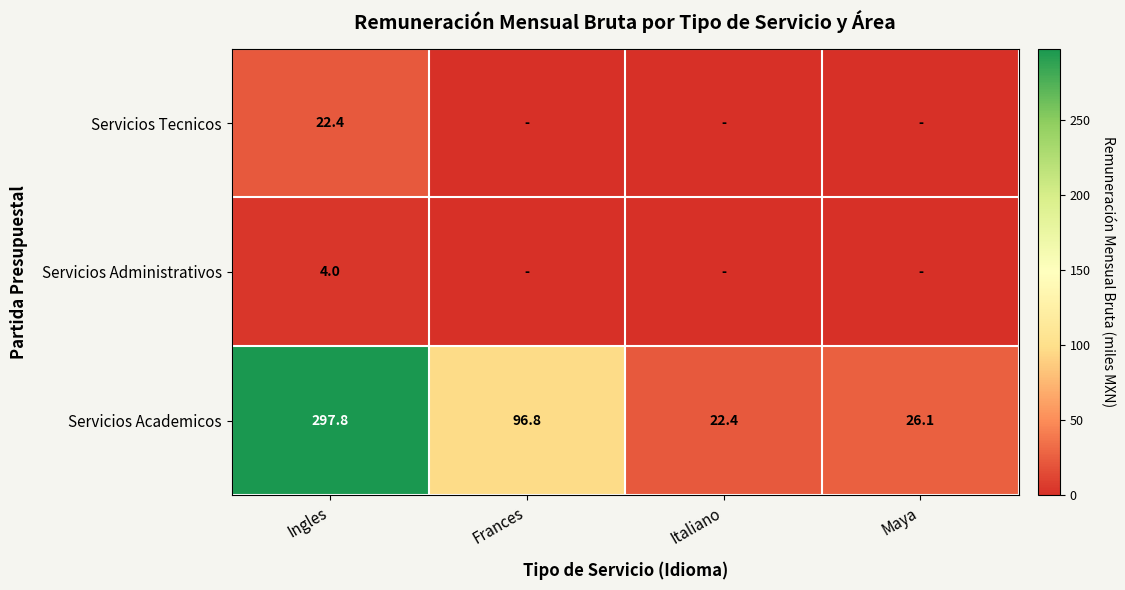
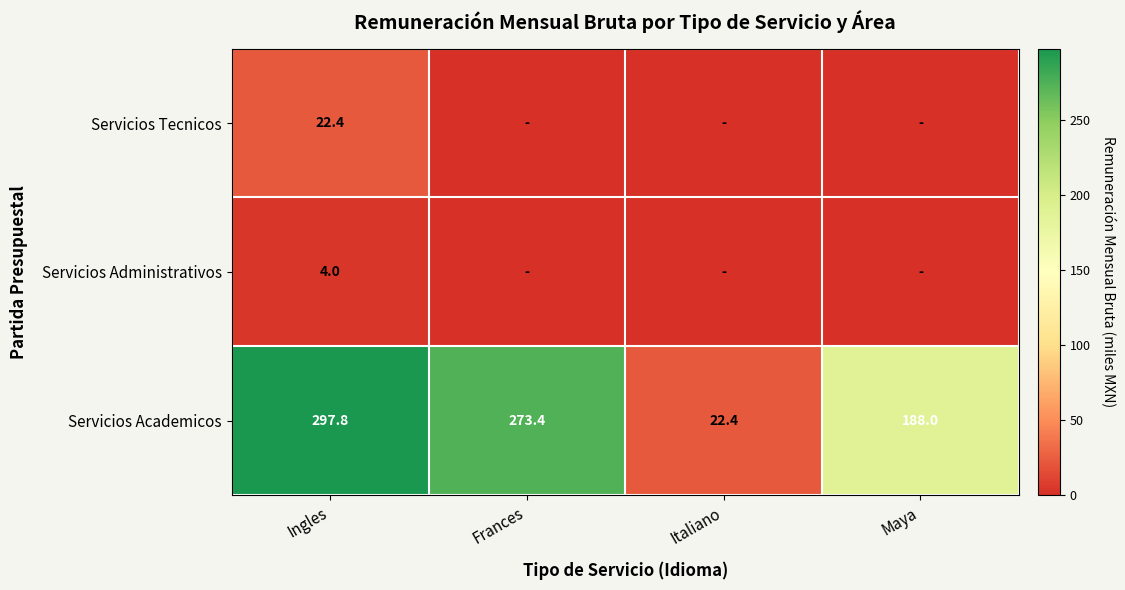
  {
    "Servicios Tecnicos": {
      "Ingles": 22.4
    },
    "Servicios Administrativos": {
      "Ingles": 4.0
    },
    "Servicios Academicos": {
      "Ingles": 297.8,
-     "Frances": 96.8,
+     "Frances": 273.4,
      "Italiano": 22.4,
-     "Maya": 26.1
+     "Maya": 188.0
    }
  }
